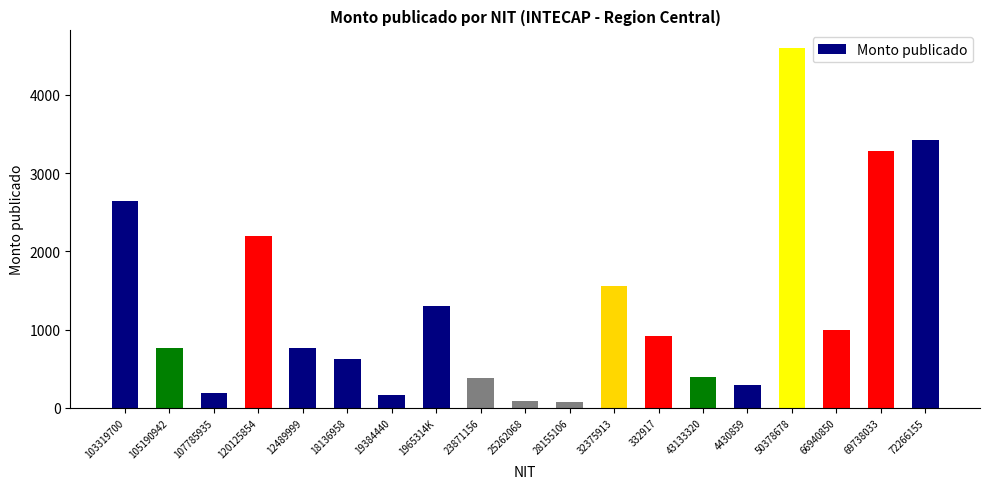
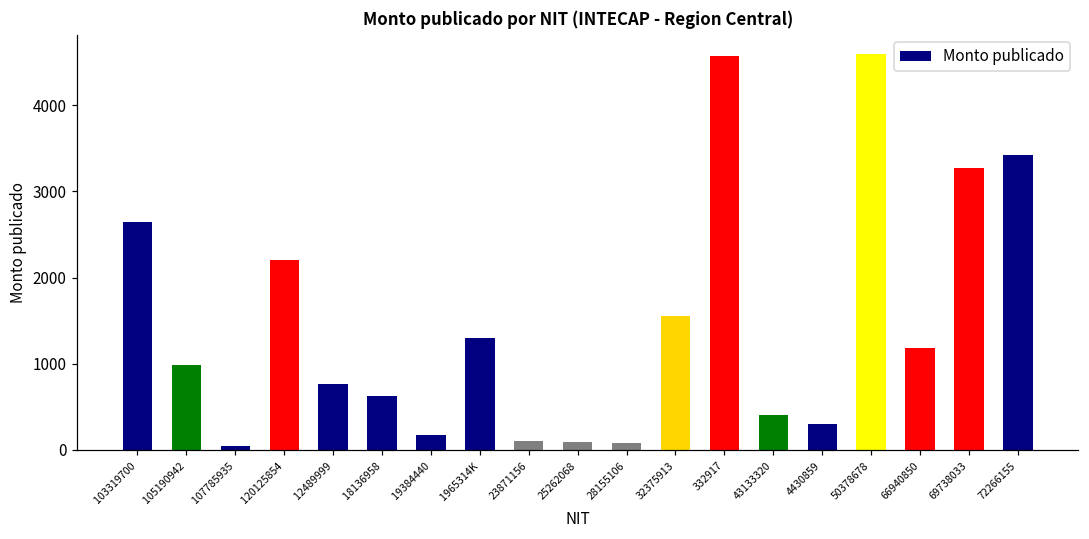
  {
    "103319700": 2600,
-   "105190942": 800,
-   "107785935": 200,
+   "105190942": 1000,
+   "107785935": 0,
    "120125854": 2200,
    "12489999": 800,
    "18136958": 600,
    "19384440": 200,
    "1965314K": 1300,
-   "23871156": 400,
+   "23871156": 100,
    "25262068": 100,
    "28155106": 100,
    "32375913": 1600,
-   "332917": 900,
+   "332917": 4600,
    "43133320": 400,
    "4430859": 300,
    "50378678": 4600,
-   "66940850": 1000,
+   "66940850": 1200,
    "69738033": 3300,
    "72266155": 3400
  }
